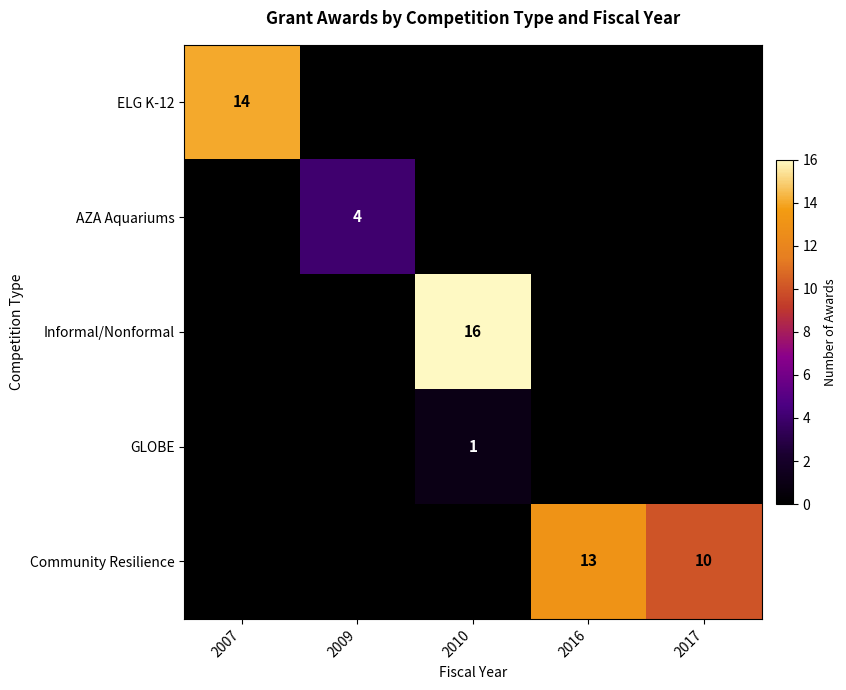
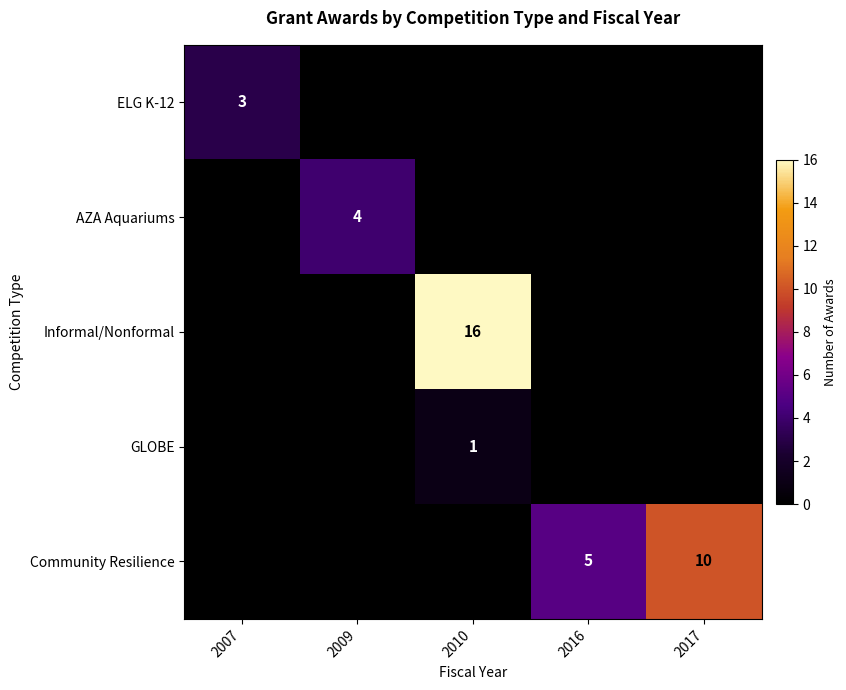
  {
    "ELG K-12": {
-     "2007": 14
+     "2007": 3
    },
    "AZA Aquariums": {
      "2009": 4
    },
    "Informal/Nonformal": {
      "2010": 16
    },
    "GLOBE": {
      "2010": 1
    },
    "Community Resilience": {
-     "2016": 13,
+     "2016": 5,
      "2017": 10
    }
  }
